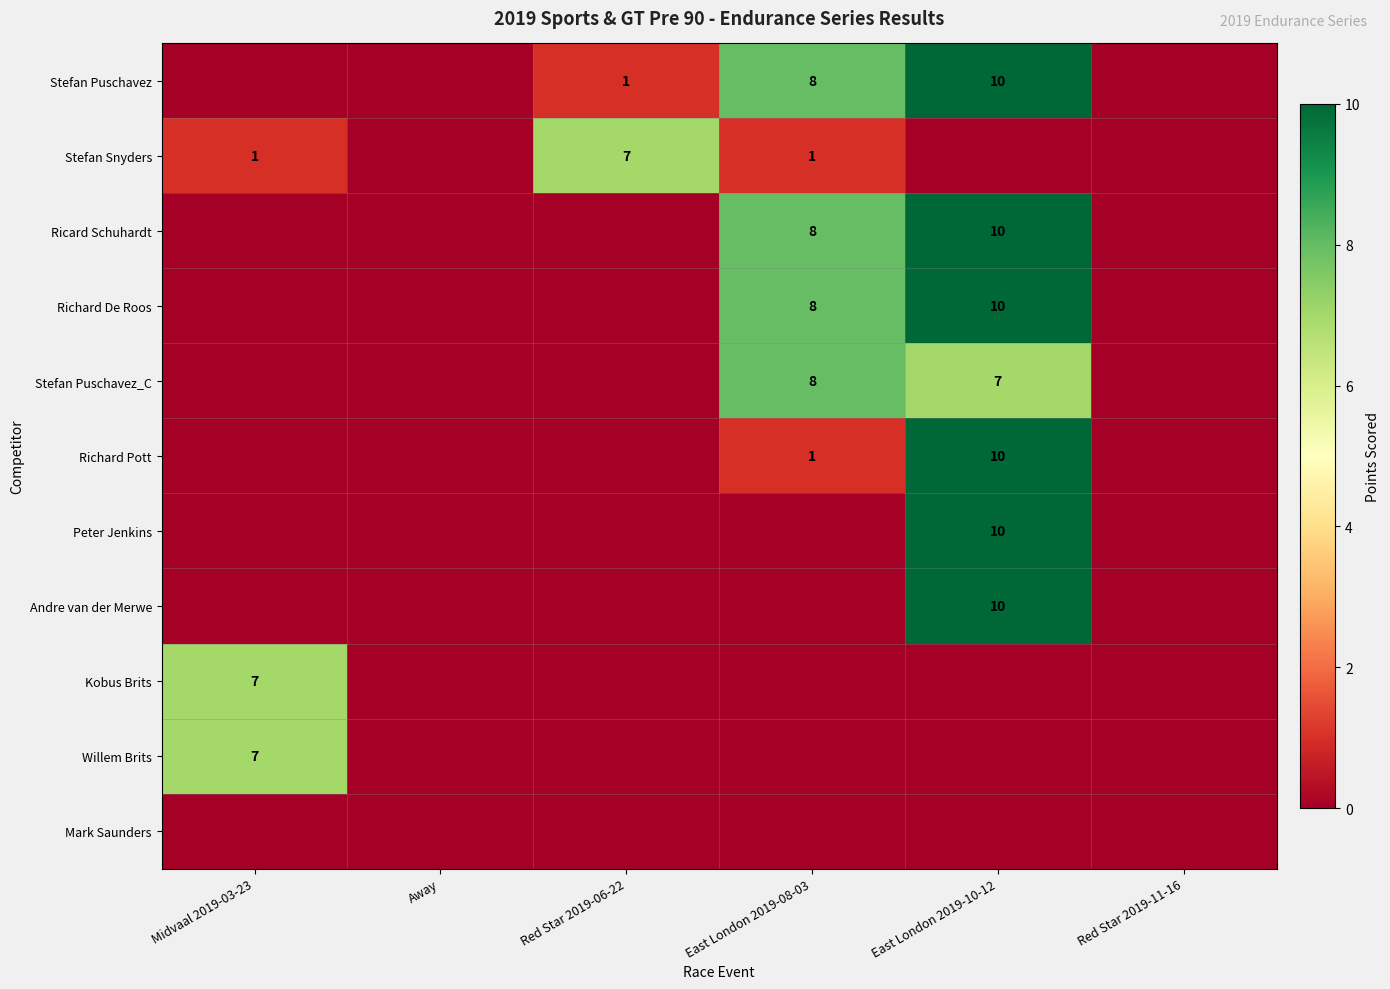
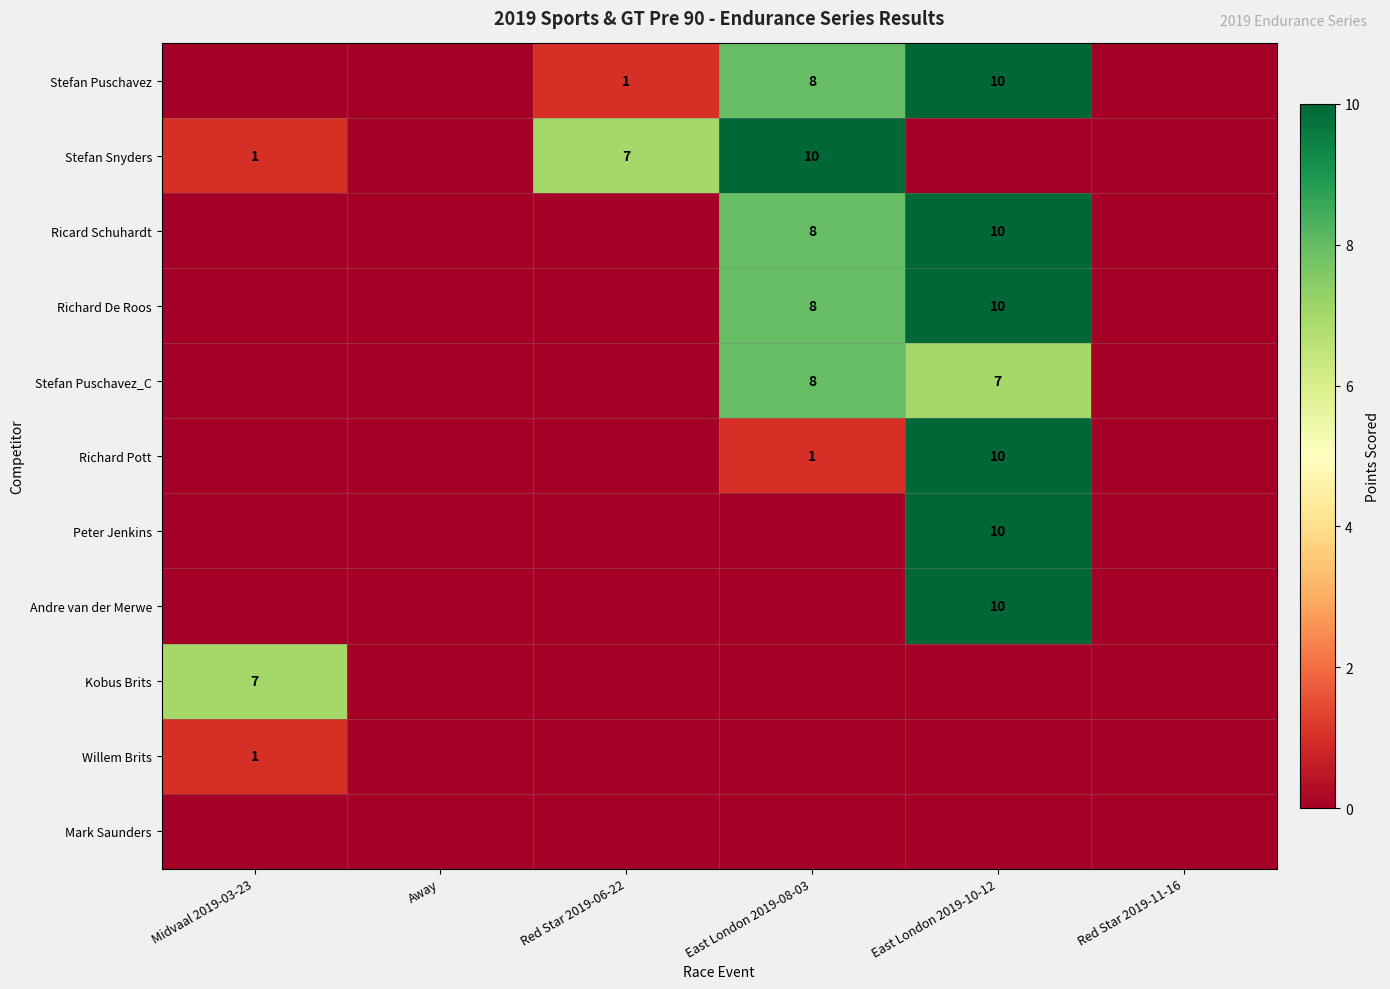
  {
    "Stefan Puschavez": {
      "Red Star 2019-06-22": 1,
      "East London 2019-08-03": 8,
      "East London 2019-10-12": 10
    },
    "Stefan Snyders": {
      "Midvaal 2019-03-23": 1,
      "Red Star 2019-06-22": 7,
-     "East London 2019-08-03": 1
+     "East London 2019-08-03": 10
    },
    "Ricard Schuhardt": {
      "East London 2019-08-03": 8,
      "East London 2019-10-12": 10
    },
    "Richard De Roos": {
      "East London 2019-08-03": 8,
      "East London 2019-10-12": 10
    },
    "Stefan Puschavez_C": {
      "East London 2019-08-03": 8,
      "East London 2019-10-12": 7
    },
    "Richard Pott": {
      "East London 2019-08-03": 1,
      "East London 2019-10-12": 10
    },
    "Peter Jenkins": {
      "East London 2019-10-12": 10
    },
    "Andre van der Merwe": {
      "East London 2019-10-12": 10
    },
    "Kobus Brits": {
      "Midvaal 2019-03-23": 7
    },
    "Willem Brits": {
-     "Midvaal 2019-03-23": 7
+     "Midvaal 2019-03-23": 1
    }
  }
